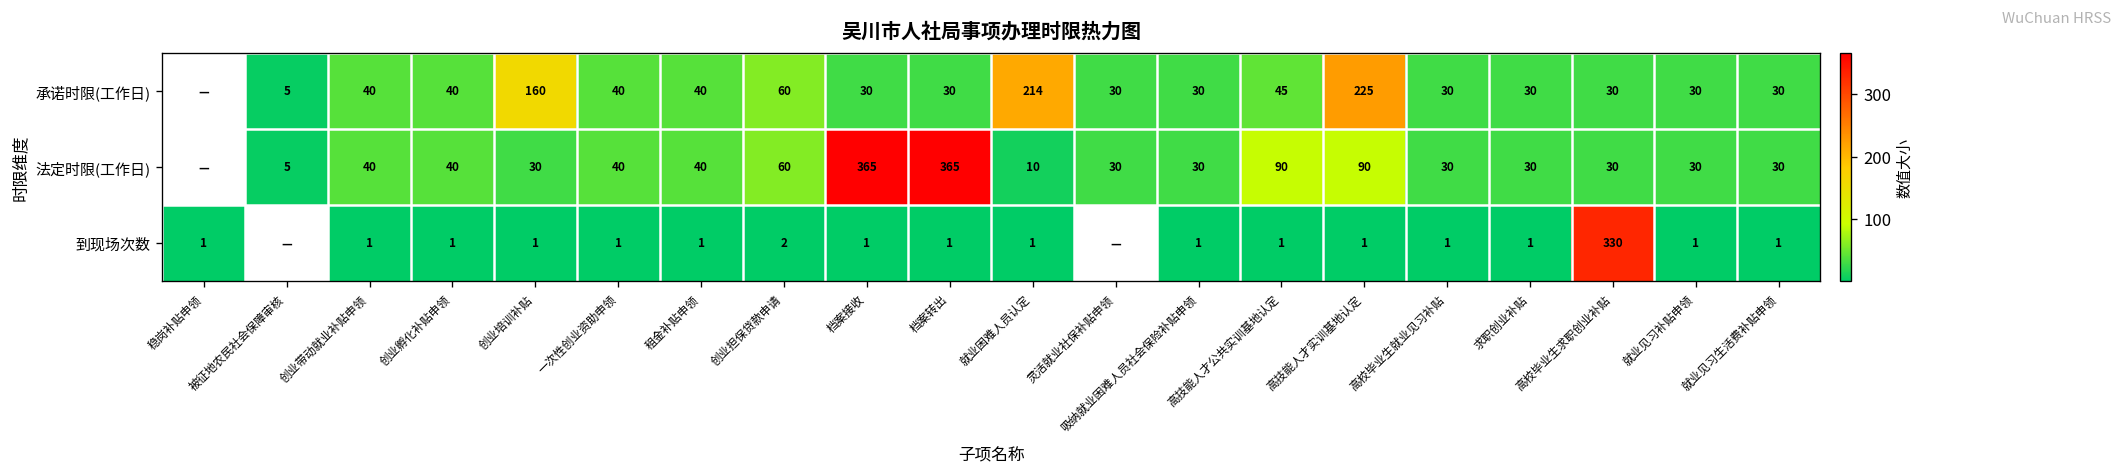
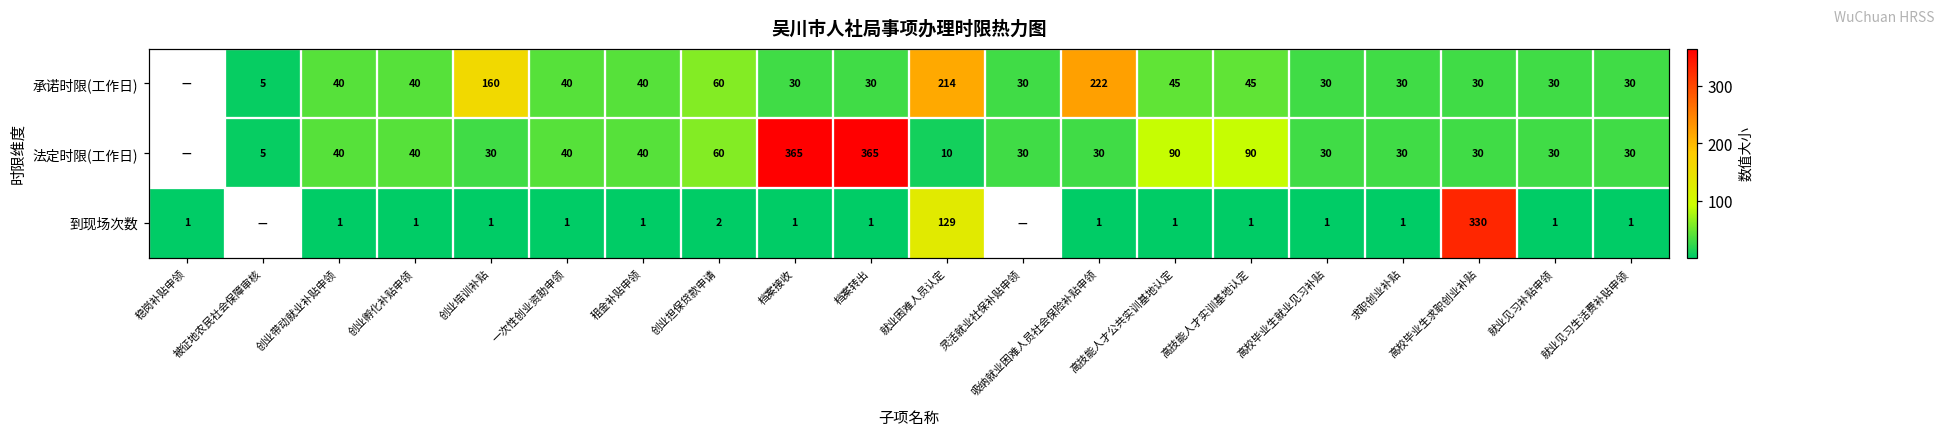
  {
    "承诺时限(工作日)": {
      "被征地农民社会保障审核": 5,
      "创业带动就业补贴申领": 40,
      "创业孵化补贴申领": 40,
      "创业培训补贴": 160,
      "一次性创业资助申领": 40,
      "租金补贴申领": 40,
      "创业担保贷款申请": 60,
      "档案接收": 30,
      "档案转出": 30,
      "就业困难人员认定": 214,
      "灵活就业社保补贴申领": 30,
-     "吸纳就业困难人员社会保险补贴申领": 30,
+     "吸纳就业困难人员社会保险补贴申领": 222,
      "高技能人才公共实训基地认定": 45,
-     "高技能人才实训基地认定": 225,
+     "高技能人才实训基地认定": 45,
      "高校毕业生就业见习补贴": 30,
      "求职创业补贴": 30,
      "高校毕业生求职创业补贴": 30,
      "就业见习补贴申领": 30,
      "就业见习生活费补贴申领": 30
    },
    "法定时限(工作日)": {
      "被征地农民社会保障审核": 5,
      "创业带动就业补贴申领": 40,
      "创业孵化补贴申领": 40,
      "创业培训补贴": 30,
      "一次性创业资助申领": 40,
      "租金补贴申领": 40,
      "创业担保贷款申请": 60,
      "档案接收": 365,
      "档案转出": 365,
      "就业困难人员认定": 10,
      "灵活就业社保补贴申领": 30,
      "吸纳就业困难人员社会保险补贴申领": 30,
      "高技能人才公共实训基地认定": 90,
      "高技能人才实训基地认定": 90,
      "高校毕业生就业见习补贴": 30,
      "求职创业补贴": 30,
      "高校毕业生求职创业补贴": 30,
      "就业见习补贴申领": 30,
      "就业见习生活费补贴申领": 30
    },
    "到现场次数": {
      "稳岗补贴申领": 1,
      "创业带动就业补贴申领": 1,
      "创业孵化补贴申领": 1,
      "创业培训补贴": 1,
      "一次性创业资助申领": 1,
      "租金补贴申领": 1,
      "创业担保贷款申请": 2,
      "档案接收": 1,
      "档案转出": 1,
-     "就业困难人员认定": 1,
+     "就业困难人员认定": 129,
      "吸纳就业困难人员社会保险补贴申领": 1,
      "高技能人才公共实训基地认定": 1,
      "高技能人才实训基地认定": 1,
      "高校毕业生就业见习补贴": 1,
      "求职创业补贴": 1,
      "高校毕业生求职创业补贴": 330,
      "就业见习补贴申领": 1,
      "就业见习生活费补贴申领": 1
    }
  }
